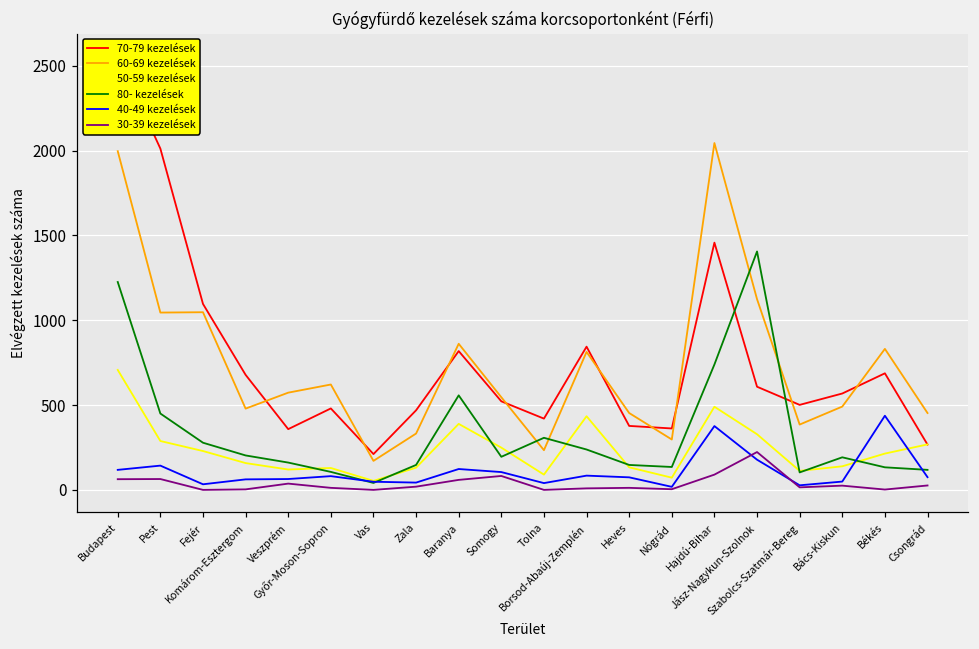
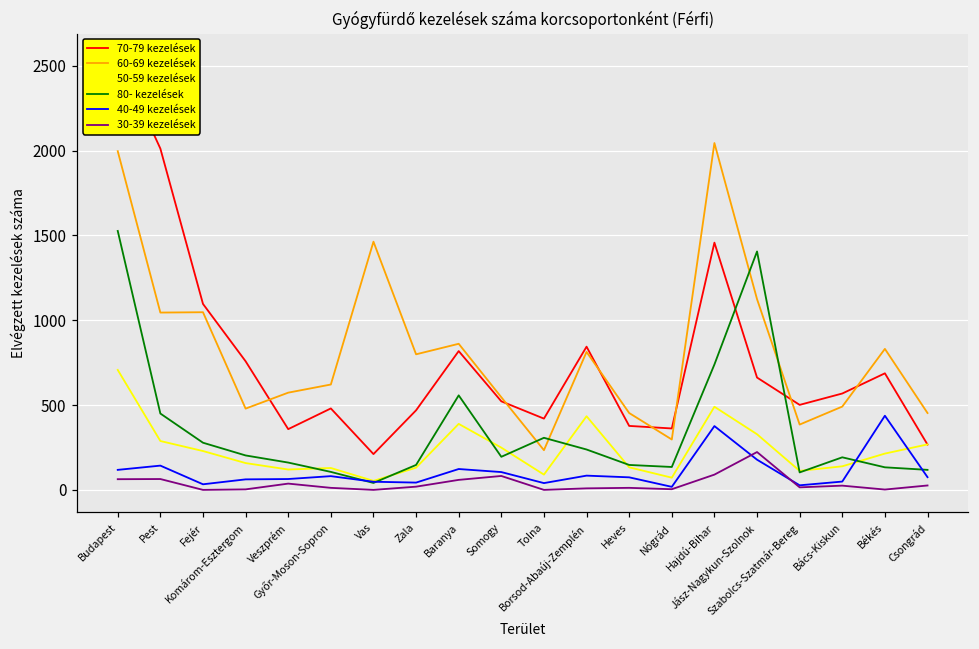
  {
    "70-79 kezelések": {
      "Pest": 2010,
      "Fejér": 1100,
-     "Komárom-Esztergom": 680,
+     "Komárom-Esztergom": 760,
      "Veszprém": 360,
      "Győr-Moson-Sopron": 480,
      "Vas": 210,
      "Zala": 470,
      "Baranya": 820,
      "Somogy": 520,
      "Tolna": 420,
      "Borsod-Abaúj-Zemplén": 840,
      "Heves": 380,
      "Nógrád": 360,
      "Hajdú-Bihar": 1460,
-     "Jász-Nagykun-Szolnok": 610,
+     "Jász-Nagykun-Szolnok": 660,
      "Szabolcs-Szatmár-Bereg": 500,
      "Bács-Kiskun": 570,
      "Békés": 690
    },
    "60-69 kezelések": {
      "Budapest": 2000,
      "Pest": 1050,
      "Fejér": 1050,
      "Komárom-Esztergom": 480,
      "Veszprém": 570,
      "Győr-Moson-Sopron": 620,
-     "Vas": 170,
-     "Zala": 330,
+     "Vas": 1460,
+     "Zala": 800,
      "Baranya": 860,
      "Somogy": 550,
      "Tolna": 230,
      "Borsod-Abaúj-Zemplén": 810,
      "Heves": 450,
      "Nógrád": 300,
      "Hajdú-Bihar": 2040,
      "Jász-Nagykun-Szolnok": 1120,
      "Szabolcs-Szatmár-Bereg": 390,
      "Bács-Kiskun": 490,
      "Békés": 830,
      "Csongrád": 450
    },
    "50-59 kezelések": {
      "Budapest": 710,
      "Pest": 290,
      "Fejér": 230,
      "Komárom-Esztergom": 160,
      "Veszprém": 120,
      "Győr-Moson-Sopron": 130,
      "Baranya": 390,
      "Somogy": 250,
      "Tolna": 90,
      "Borsod-Abaúj-Zemplén": 430,
      "Nógrád": 70,
      "Hajdú-Bihar": 490,
      "Jász-Nagykun-Szolnok": 330,
      "Bács-Kiskun": 140,
      "Békés": 210
    },
    "80- kezelések": {
-     "Budapest": 1230,
+     "Budapest": 1530,
      "Pest": 450,
      "Fejér": 280,
      "Komárom-Esztergom": 200,
      "Veszprém": 160,
      "Győr-Moson-Sopron": 110,
      "Baranya": 560,
      "Somogy": 200,
      "Tolna": 310,
      "Borsod-Abaúj-Zemplén": 240,
      "Nógrád": 140,
      "Hajdú-Bihar": 740,
      "Jász-Nagykun-Szolnok": 1410,
      "Bács-Kiskun": 190,
      "Békés": 130,
      "Csongrád": 120
    },
    "40-49 kezelések": {
      "Budapest": 120,
      "Pest": 140,
      "Fejér": 30,
      "Komárom-Esztergom": 60,
      "Veszprém": 60,
      "Győr-Moson-Sopron": 80,
      "Zala": 40,
      "Baranya": 120,
      "Somogy": 110,
      "Tolna": 40,
      "Borsod-Abaúj-Zemplén": 80,
      "Heves": 70,
      "Hajdú-Bihar": 380,
      "Jász-Nagykun-Szolnok": 180,
      "Bács-Kiskun": 50,
      "Békés": 440,
      "Csongrád": 80
    },
    "30-39 kezelések": {
      "Budapest": 60,
      "Pest": 60,
      "Fejér": 0,
      "Komárom-Esztergom": 0,
      "Veszprém": 40,
      "Győr-Moson-Sopron": 10,
      "Vas": 0,
      "Zala": 20,
      "Baranya": 60,
      "Somogy": 80,
      "Tolna": 0,
      "Borsod-Abaúj-Zemplén": 10,
      "Heves": 10,
      "Hajdú-Bihar": 90,
      "Jász-Nagykun-Szolnok": 220,
      "Bács-Kiskun": 30,
      "Békés": 0,
      "Csongrád": 30
    }
  }
